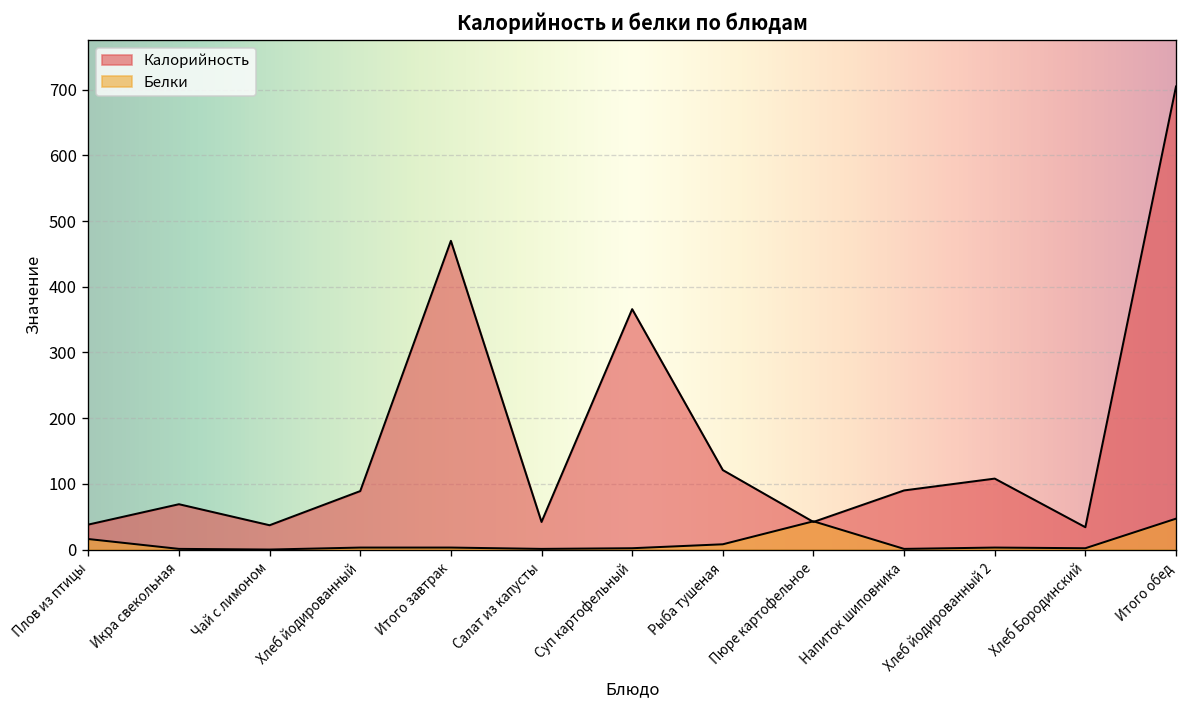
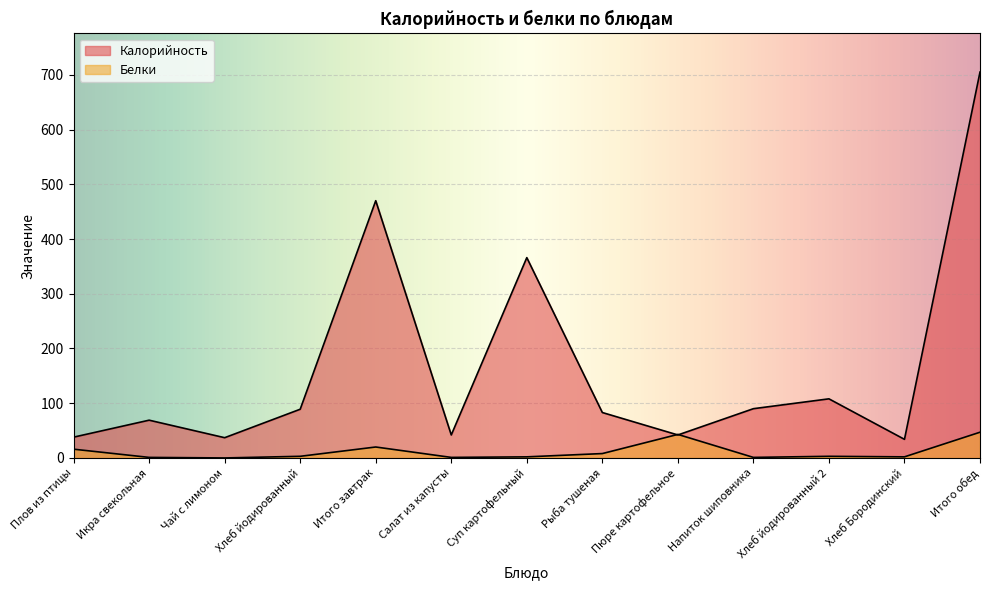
  {
    "Калорийность": {
      "Плов из птицы": 40,
      "Икра свекольная": 70,
      "Чай с лимоном": 40,
      "Хлеб йодированный": 90,
      "Итого завтрак": 470,
      "Салат из капусты": 40,
      "Суп картофельный": 370,
-     "Рыба тушеная": 120,
+     "Рыба тушеная": 80,
      "Напиток шиповника": 90,
      "Хлеб йодированный 2": 110,
      "Хлеб Бородинский": 30,
      "Итого обед": 710
    },
    "Белки": {
      "Плов из птицы": 20,
      "Икра свекольная": 0,
      "Чай с лимоном": 0,
      "Хлеб йодированный": 0,
-     "Итого завтрак": 0,
+     "Итого завтрак": 20,
      "Салат из капусты": 0,
      "Суп картофельный": 0,
      "Рыба тушеная": 10,
      "Напиток шиповника": 0,
      "Хлеб йодированный 2": 0,
      "Хлеб Бородинский": 0,
      "Итого обед": 50
    }
  }
